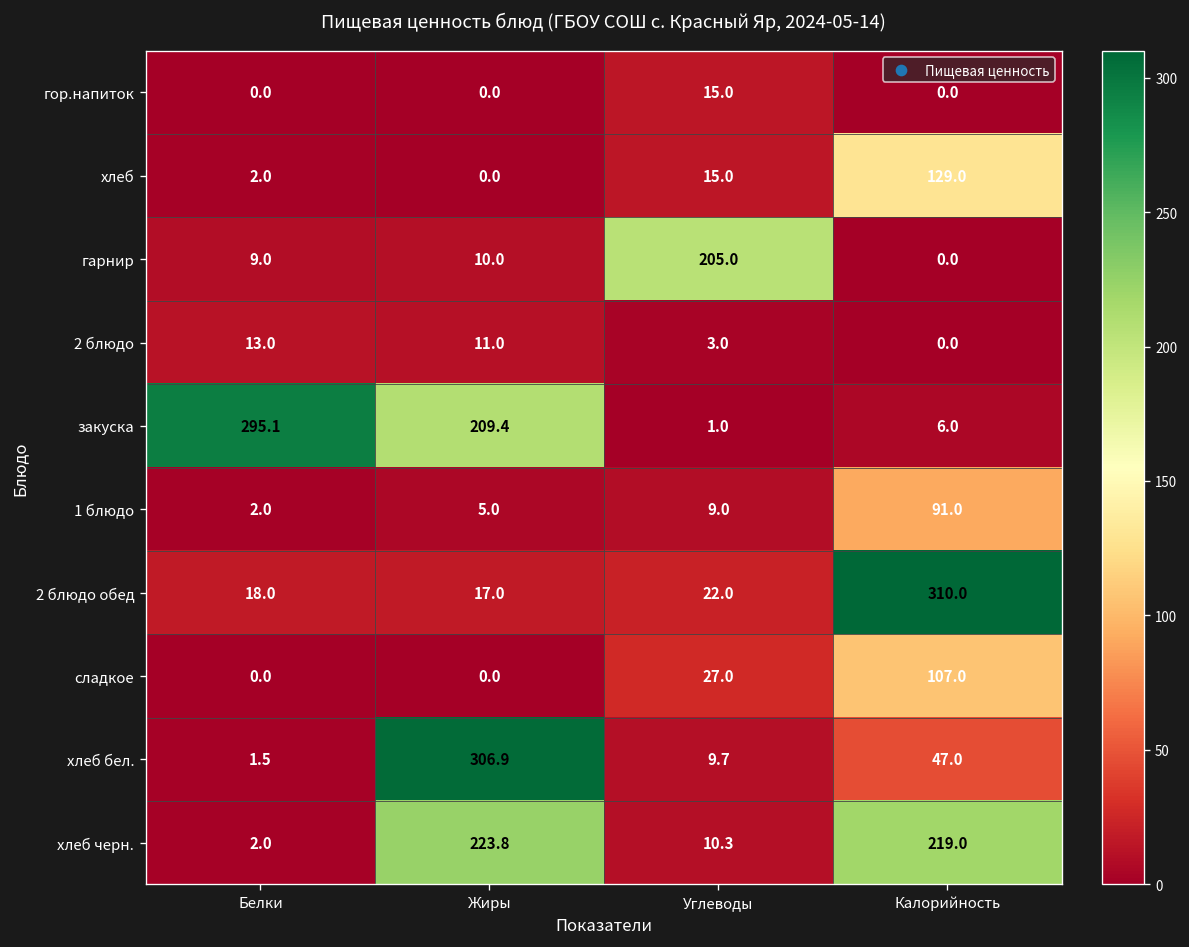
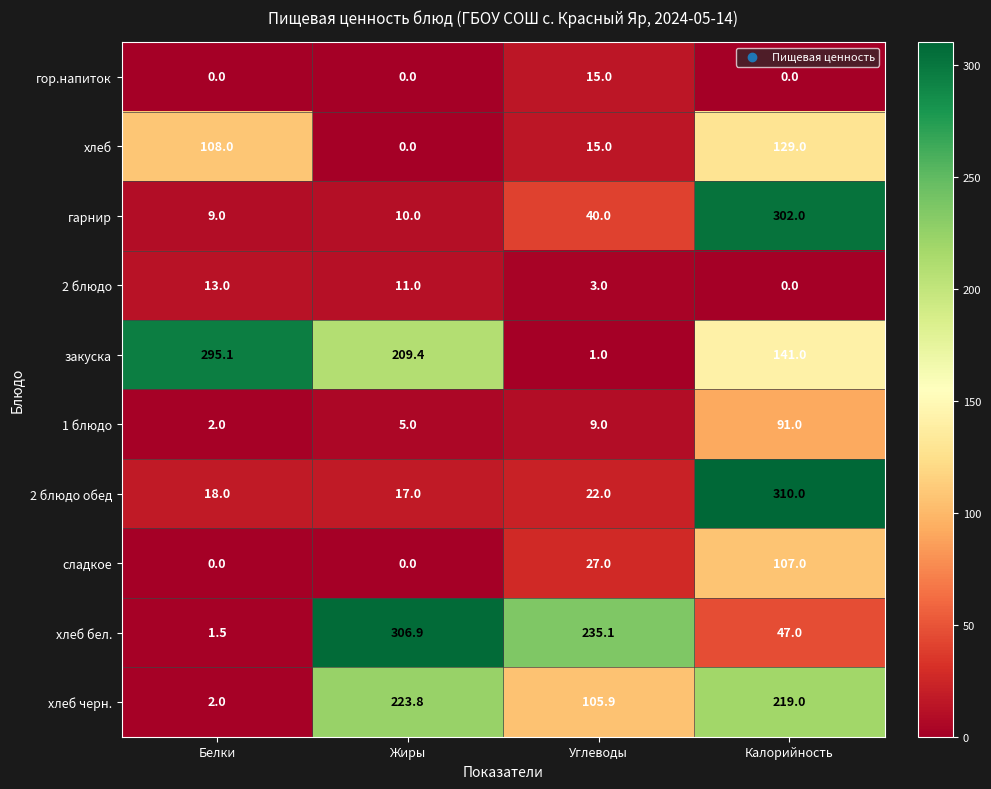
  {
    "гор.напиток": {
      "Белки": 0.0,
      "Жиры": 0.0,
      "Углеводы": 15.0,
      "Калорийность": 0.0
    },
    "хлеб": {
-     "Белки": 2.0,
+     "Белки": 108.0,
      "Жиры": 0.0,
      "Углеводы": 15.0,
      "Калорийность": 129.0
    },
    "гарнир": {
      "Белки": 9.0,
      "Жиры": 10.0,
-     "Углеводы": 205.0,
-     "Калорийность": 0.0
+     "Углеводы": 40.0,
+     "Калорийность": 302.0
    },
    "2 блюдо": {
      "Белки": 13.0,
      "Жиры": 11.0,
      "Углеводы": 3.0,
      "Калорийность": 0.0
    },
    "закуска": {
      "Белки": 295.1,
      "Жиры": 209.4,
      "Углеводы": 1.0,
-     "Калорийность": 6.0
+     "Калорийность": 141.0
    },
    "1 блюдо": {
      "Белки": 2.0,
      "Жиры": 5.0,
      "Углеводы": 9.0,
      "Калорийность": 91.0
    },
    "2 блюдо обед": {
      "Белки": 18.0,
      "Жиры": 17.0,
      "Углеводы": 22.0,
      "Калорийность": 310.0
    },
    "сладкое": {
      "Белки": 0.0,
      "Жиры": 0.0,
      "Углеводы": 27.0,
      "Калорийность": 107.0
    },
    "хлеб бел.": {
      "Белки": 1.5,
      "Жиры": 306.9,
-     "Углеводы": 9.7,
+     "Углеводы": 235.1,
      "Калорийность": 47.0
    },
    "хлеб черн.": {
      "Белки": 2.0,
      "Жиры": 223.8,
-     "Углеводы": 10.3,
+     "Углеводы": 105.9,
      "Калорийность": 219.0
    }
  }
